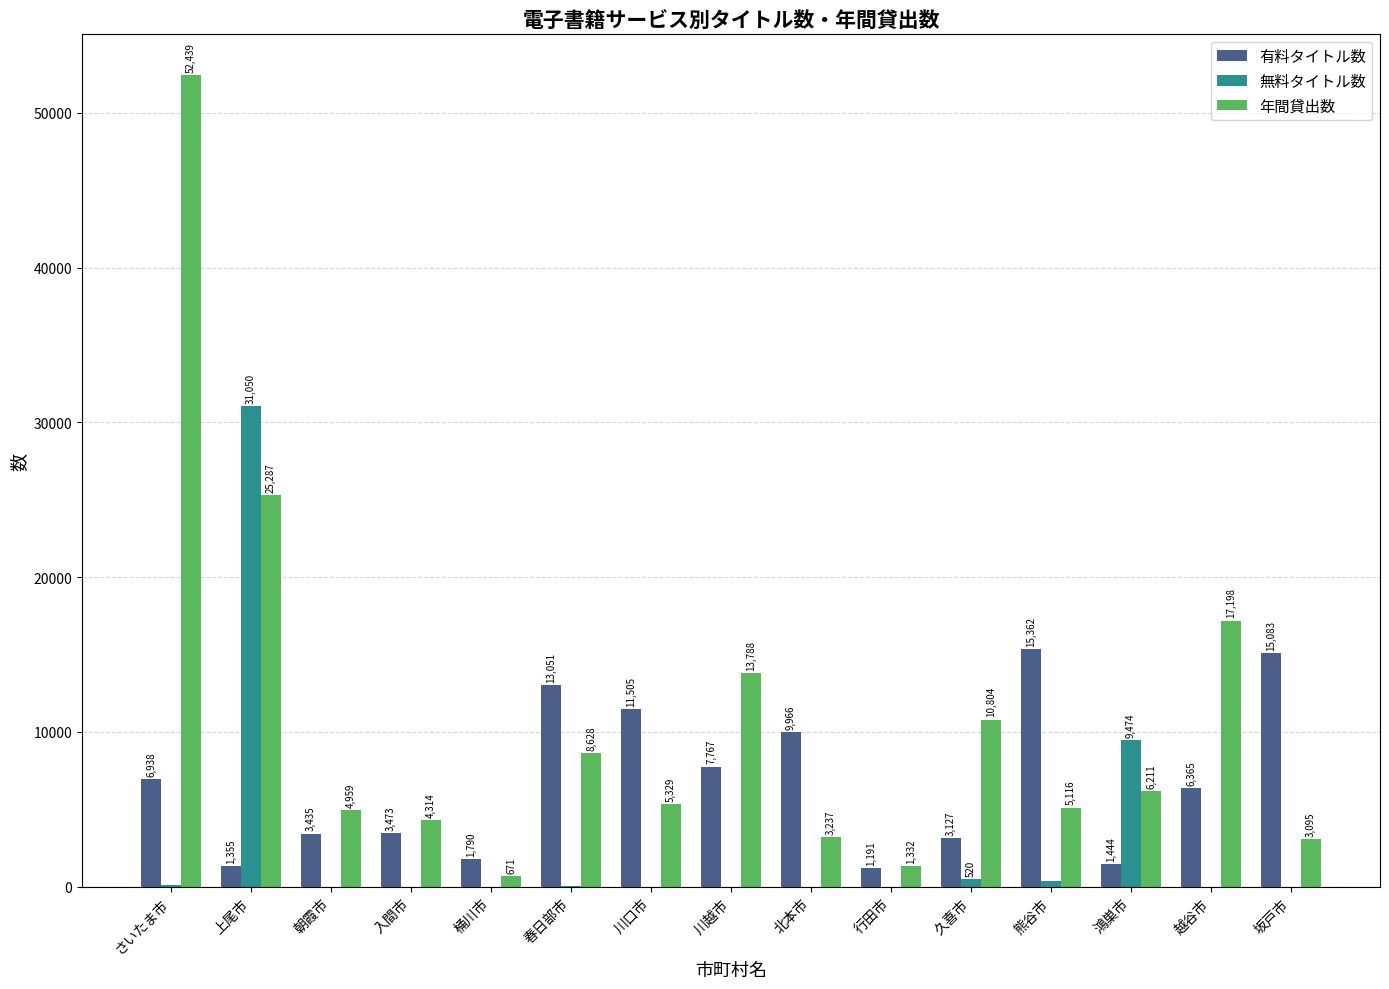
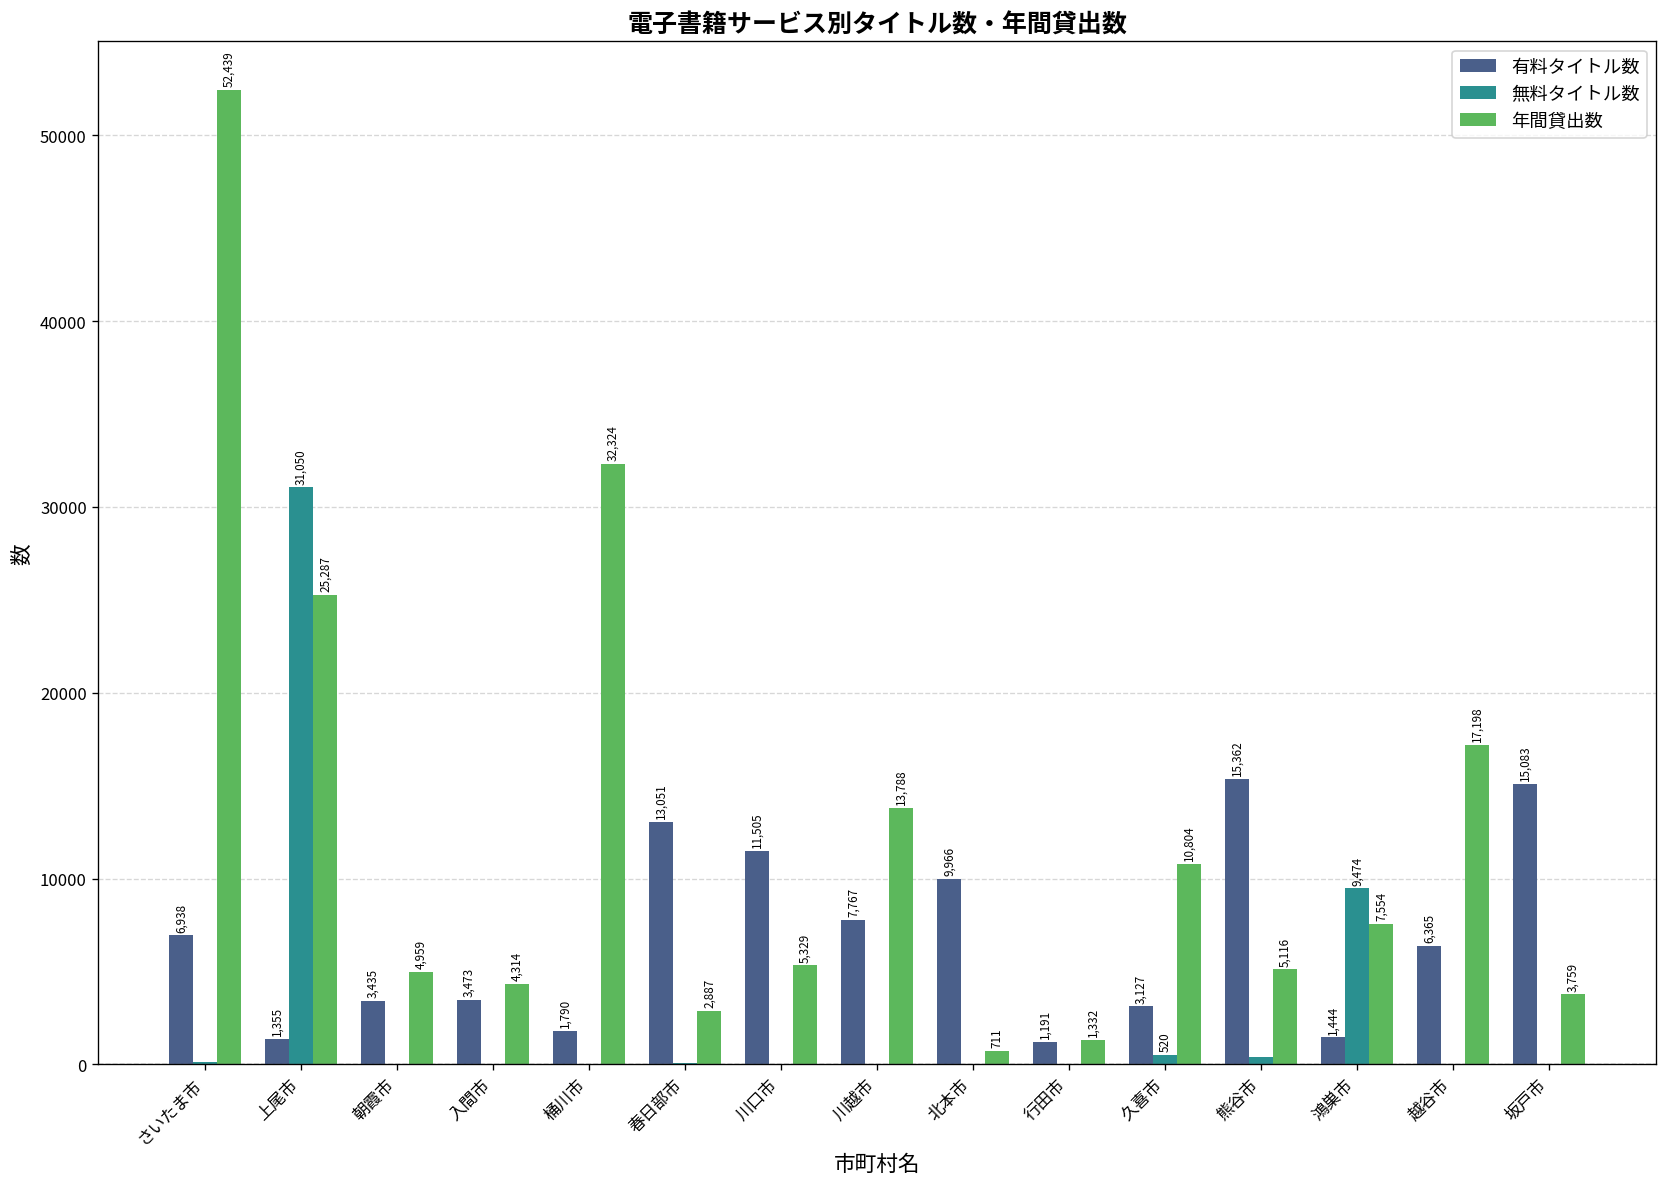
  {
    "年間貸出数": {
      "さいたま市": "52,439",
      "上尾市": "25,287",
      "朝霞市": "4,959",
      "入間市": "4,314",
-     "桶川市": "671",
-     "春日部市": "8,628",
+     "桶川市": "32,324",
+     "春日部市": "2,887",
      "川口市": "5,329",
      "川越市": "13,788",
-     "北本市": "3,237",
+     "北本市": "711",
      "行田市": "1,332",
      "久喜市": "10,804",
      "熊谷市": "5,116",
-     "鴻巣市": "6,211",
+     "鴻巣市": "7,554",
      "越谷市": "17,198",
-     "坂戸市": "3,095"
+     "坂戸市": "3,759"
    }
  }
